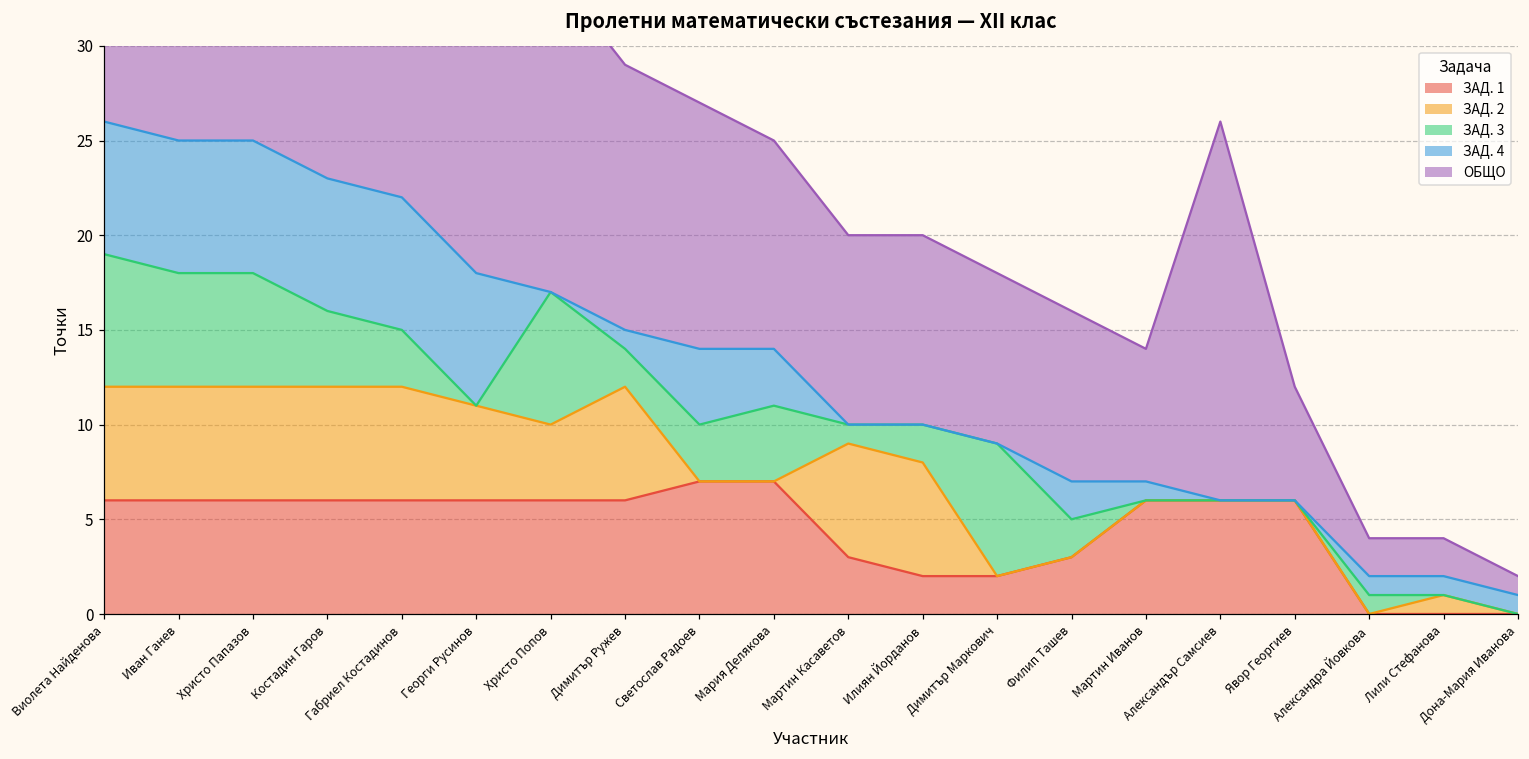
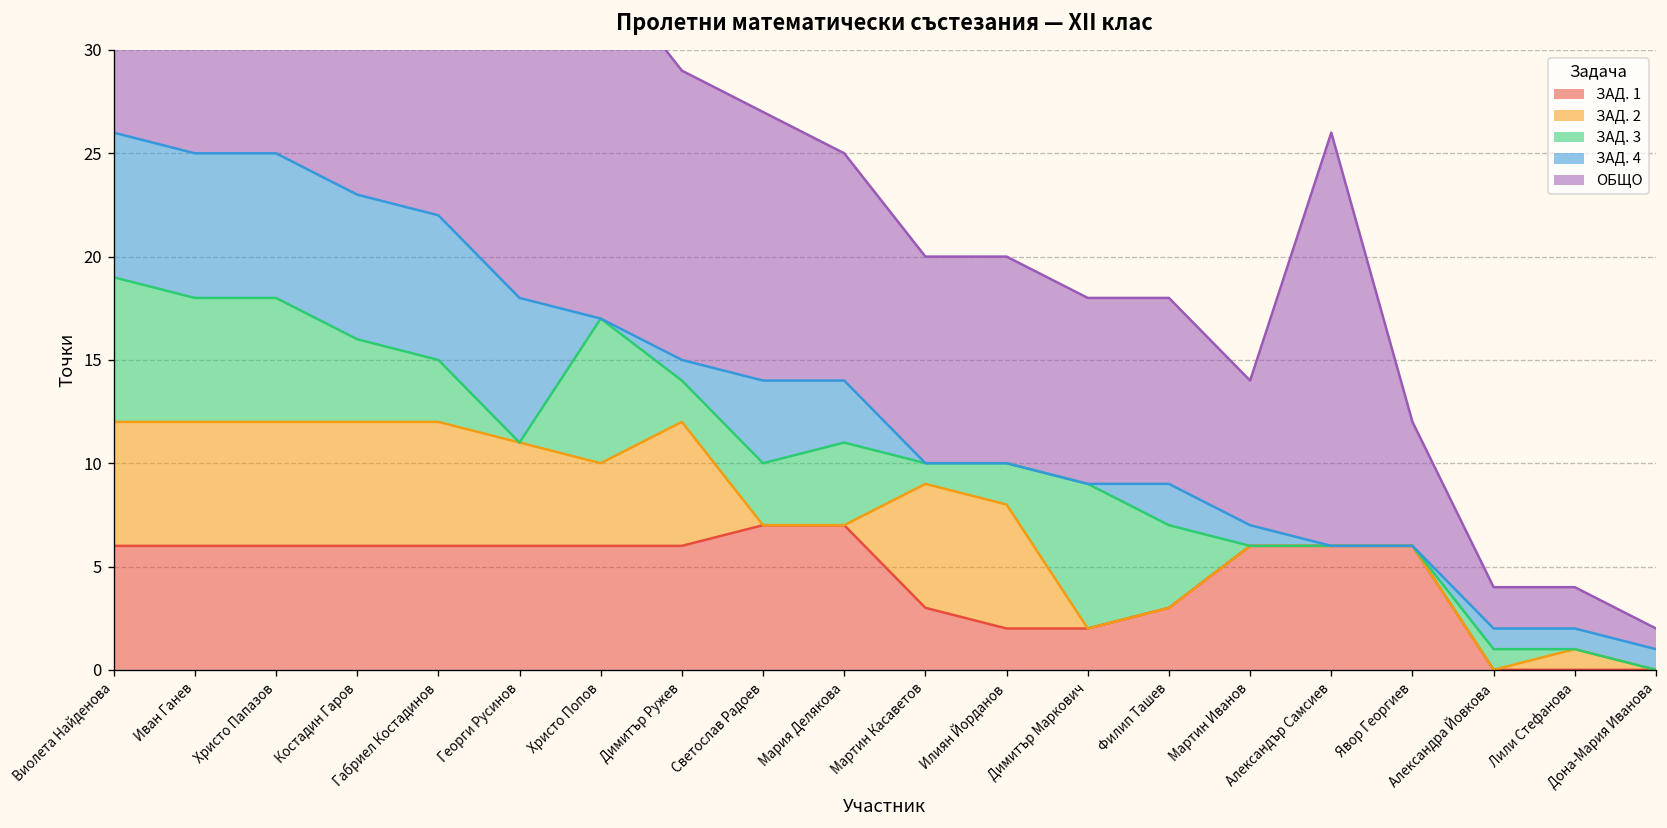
  {
    "ЗАД. 1": {
      "Виолета Найденова": 6,
      "Иван Ганев": 6,
      "Христо Папазов": 6,
      "Костадин Гаров": 6,
      "Габриел Костадинов": 6,
      "Георги Русинов": 6,
      "Христо Попов": 6,
      "Димитър Ружев": 6,
      "Мартин Касаветов": 3,
      "Илиян Йорданов": 2,
      "Лили Стефанова": 0
    },
    "ЗАД. 2": {
      "Виолета Найденова": 6,
      "Иван Ганев": 6,
      "Христо Папазов": 6,
      "Костадин Гаров": 6,
      "Габриел Костадинов": 6,
      "Христо Попов": 4,
      "Димитър Ружев": 6,
      "Мартин Касаветов": 6,
      "Илиян Йорданов": 6
    },
    "ЗАД. 3": {
      "Виолета Найденова": 7,
      "Иван Ганев": 6,
      "Христо Папазов": 6,
      "Костадин Гаров": 4,
      "Габриел Костадинов": 3,
      "Димитър Ружев": 2,
      "Светослав Радоев": 3,
      "Мария Делякова": 4,
-     "Филип Ташев": 2,
+     "Филип Ташев": 4,
      "Александра Йовкова": 1
    },
    "ЗАД. 4": {
      "Виолета Найденова": 7,
      "Иван Ганев": 7,
      "Христо Папазов": 7,
      "Костадин Гаров": 7,
      "Габриел Костадинов": 7,
      "Георги Русинов": 7,
      "Димитър Ружев": 1,
      "Светослав Радоев": 4,
      "Мария Делякова": 3,
      "Филип Ташев": 2,
      "Мартин Иванов": 1,
      "Александра Йовкова": 1,
      "Лили Стефанова": 1,
      "Дона-Мария Иванова": 1
    },
    "ОБЩО": {
      "Димитър Ружев": 14,
      "Светослав Радоев": 13,
      "Мария Делякова": 11,
      "Мартин Касаветов": 10,
      "Илиян Йорданов": 10,
      "Димитър Маркович": 9,
      "Филип Ташев": 9,
      "Мартин Иванов": 7,
      "Александър Самсиев": 20,
      "Явор Георгиев": 6,
      "Александра Йовкова": 2,
      "Лили Стефанова": 2,
      "Дона-Мария Иванова": 1
    }
  }
